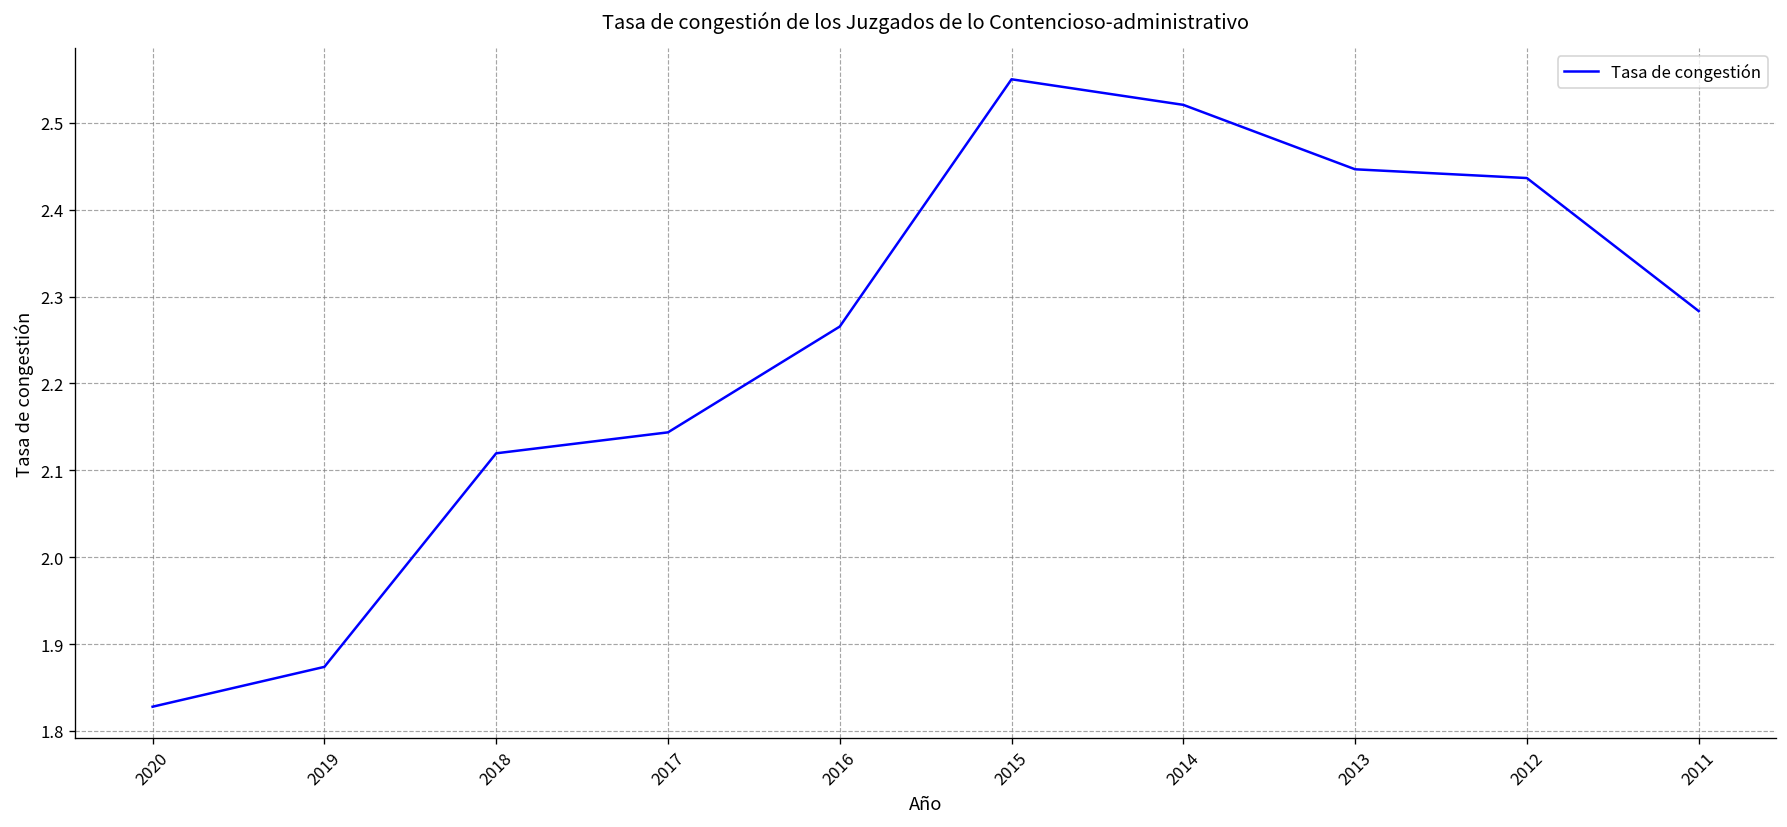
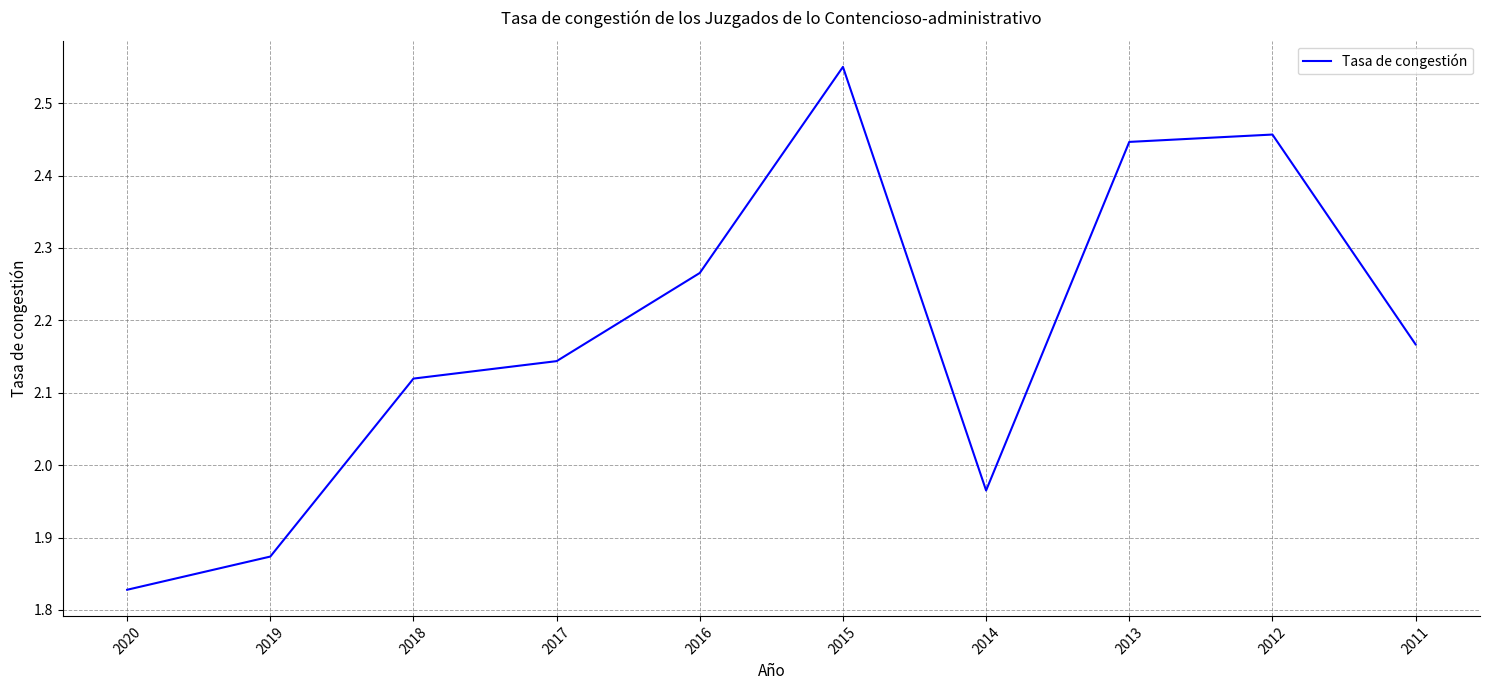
  {
    "2020": 1.83,
    "2019": 1.87,
    "2018": 2.12,
    "2017": 2.14,
    "2016": 2.27,
    "2015": 2.55,
-   "2014": 2.52,
+   "2014": 1.96,
    "2013": 2.45,
-   "2012": 2.44,
-   "2011": 2.28
+   "2012": 2.46,
+   "2011": 2.17
  }
